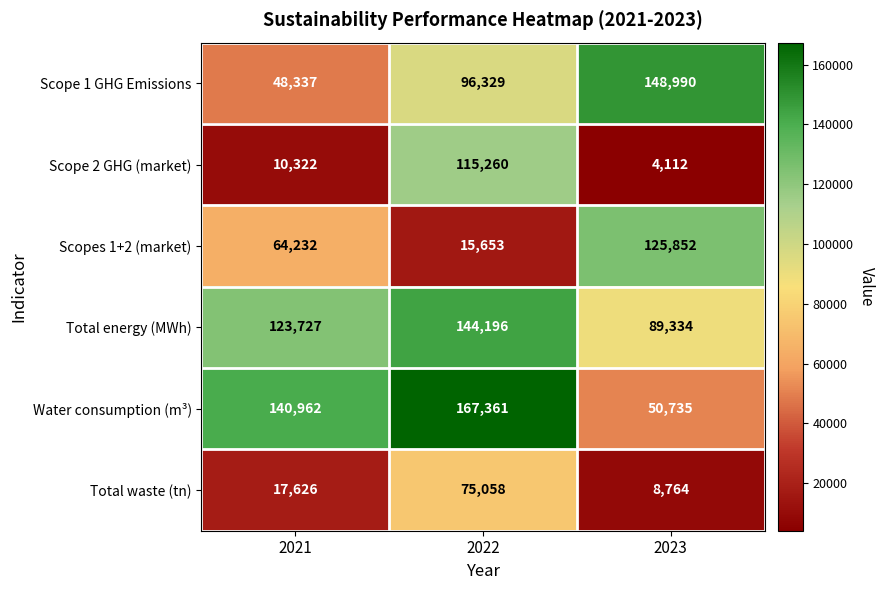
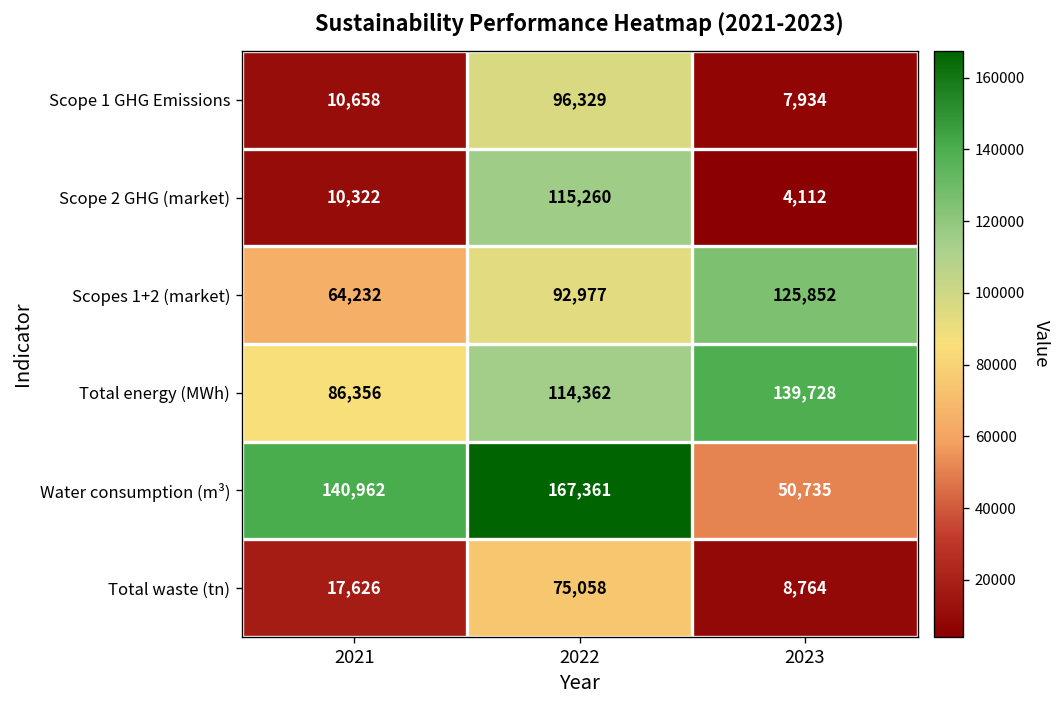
  {
    "Scope 1 GHG Emissions": {
-     "2021": "48,337",
+     "2021": "10,658",
      "2022": "96,329",
-     "2023": "148,990"
+     "2023": "7,934"
    },
    "Scope 2 GHG (market)": {
      "2021": "10,322",
      "2022": "115,260",
      "2023": "4,112"
    },
    "Scopes 1+2 (market)": {
      "2021": "64,232",
-     "2022": "15,653",
+     "2022": "92,977",
      "2023": "125,852"
    },
    "Total energy (MWh)": {
-     "2021": "123,727",
-     "2022": "144,196",
-     "2023": "89,334"
+     "2021": "86,356",
+     "2022": "114,362",
+     "2023": "139,728"
    },
    "Water consumption (m³)": {
      "2021": "140,962",
      "2022": "167,361",
      "2023": "50,735"
    },
    "Total waste (tn)": {
      "2021": "17,626",
      "2022": "75,058",
      "2023": "8,764"
    }
  }
